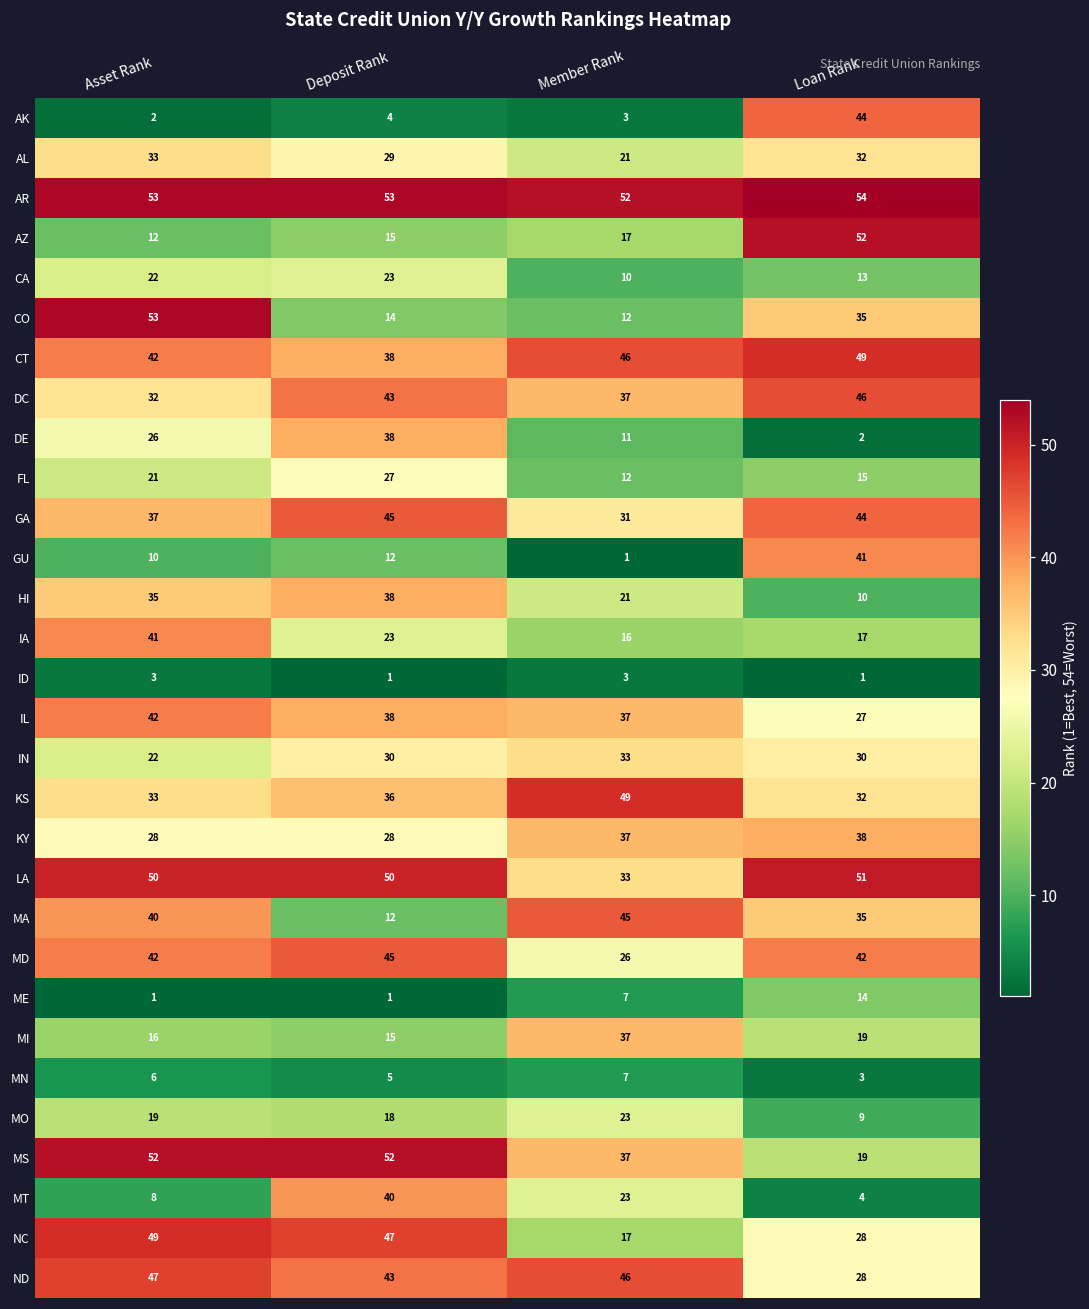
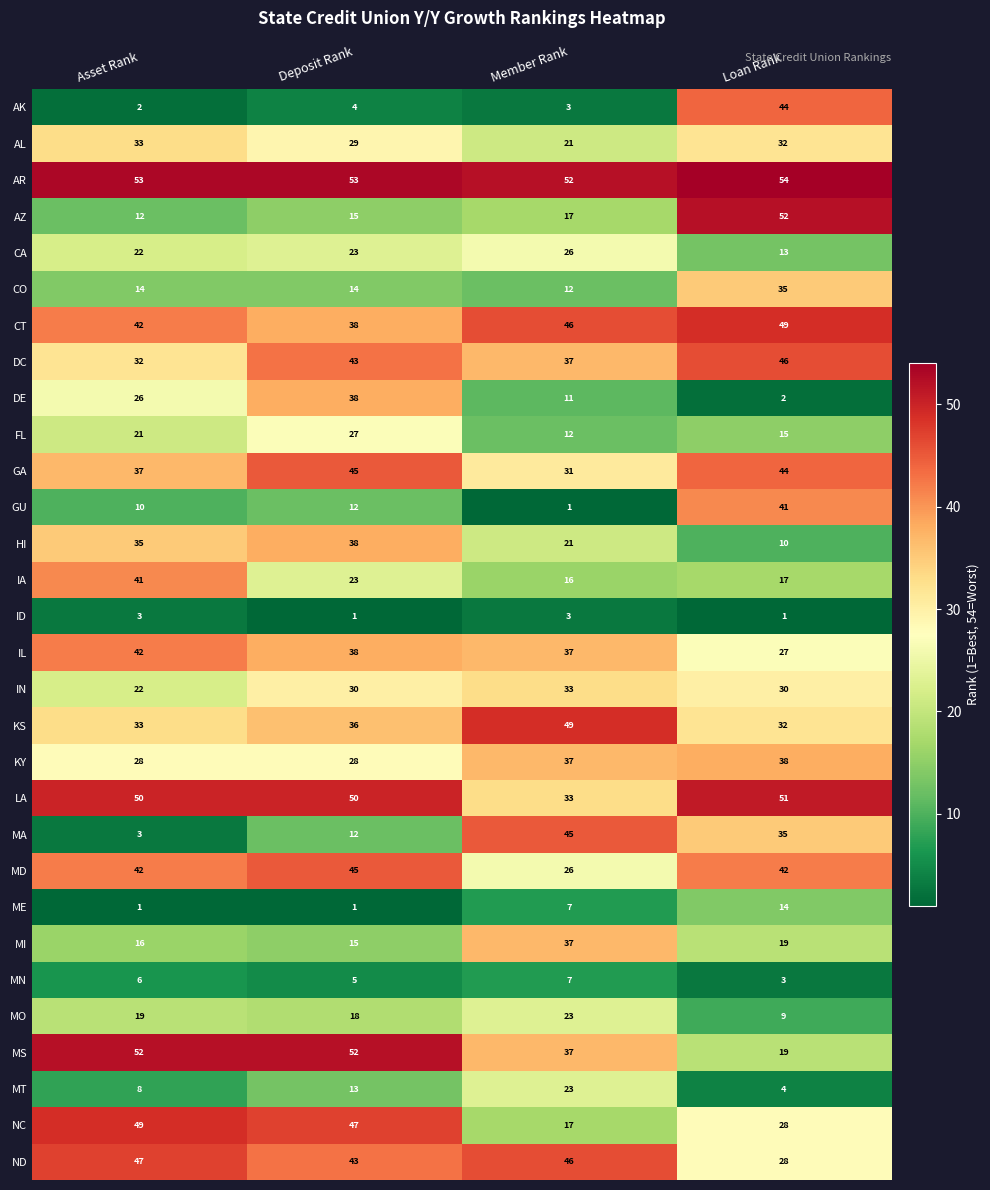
  {
    "AK": {
      "Asset Rank": 2,
      "Deposit Rank": 4,
      "Member Rank": 3,
      "Loan Rank": 44
    },
    "AL": {
      "Asset Rank": 33,
      "Deposit Rank": 29,
      "Member Rank": 21,
      "Loan Rank": 32
    },
    "AR": {
      "Asset Rank": 53,
      "Deposit Rank": 53,
      "Member Rank": 52,
      "Loan Rank": 54
    },
    "AZ": {
      "Asset Rank": 12,
      "Deposit Rank": 15,
      "Member Rank": 17,
      "Loan Rank": 52
    },
    "CA": {
      "Asset Rank": 22,
      "Deposit Rank": 23,
-     "Member Rank": 10,
+     "Member Rank": 26,
      "Loan Rank": 13
    },
    "CO": {
-     "Asset Rank": 53,
+     "Asset Rank": 14,
      "Deposit Rank": 14,
      "Member Rank": 12,
      "Loan Rank": 35
    },
    "CT": {
      "Asset Rank": 42,
      "Deposit Rank": 38,
      "Member Rank": 46,
      "Loan Rank": 49
    },
    "DC": {
      "Asset Rank": 32,
      "Deposit Rank": 43,
      "Member Rank": 37,
      "Loan Rank": 46
    },
    "DE": {
      "Asset Rank": 26,
      "Deposit Rank": 38,
      "Member Rank": 11,
      "Loan Rank": 2
    },
    "FL": {
      "Asset Rank": 21,
      "Deposit Rank": 27,
      "Member Rank": 12,
      "Loan Rank": 15
    },
    "GA": {
      "Asset Rank": 37,
      "Deposit Rank": 45,
      "Member Rank": 31,
      "Loan Rank": 44
    },
    "GU": {
      "Asset Rank": 10,
      "Deposit Rank": 12,
      "Member Rank": 1,
      "Loan Rank": 41
    },
    "HI": {
      "Asset Rank": 35,
      "Deposit Rank": 38,
      "Member Rank": 21,
      "Loan Rank": 10
    },
    "IA": {
      "Asset Rank": 41,
      "Deposit Rank": 23,
      "Member Rank": 16,
      "Loan Rank": 17
    },
    "ID": {
      "Asset Rank": 3,
      "Deposit Rank": 1,
      "Member Rank": 3,
      "Loan Rank": 1
    },
    "IL": {
      "Asset Rank": 42,
      "Deposit Rank": 38,
      "Member Rank": 37,
      "Loan Rank": 27
    },
    "IN": {
      "Asset Rank": 22,
      "Deposit Rank": 30,
      "Member Rank": 33,
      "Loan Rank": 30
    },
    "KS": {
      "Asset Rank": 33,
      "Deposit Rank": 36,
      "Member Rank": 49,
      "Loan Rank": 32
    },
    "KY": {
      "Asset Rank": 28,
      "Deposit Rank": 28,
      "Member Rank": 37,
      "Loan Rank": 38
    },
    "LA": {
      "Asset Rank": 50,
      "Deposit Rank": 50,
      "Member Rank": 33,
      "Loan Rank": 51
    },
    "MA": {
-     "Asset Rank": 40,
+     "Asset Rank": 3,
      "Deposit Rank": 12,
      "Member Rank": 45,
      "Loan Rank": 35
    },
    "MD": {
      "Asset Rank": 42,
      "Deposit Rank": 45,
      "Member Rank": 26,
      "Loan Rank": 42
    },
    "ME": {
      "Asset Rank": 1,
      "Deposit Rank": 1,
      "Member Rank": 7,
      "Loan Rank": 14
    },
    "MI": {
      "Asset Rank": 16,
      "Deposit Rank": 15,
      "Member Rank": 37,
      "Loan Rank": 19
    },
    "MN": {
      "Asset Rank": 6,
      "Deposit Rank": 5,
      "Member Rank": 7,
      "Loan Rank": 3
    },
    "MO": {
      "Asset Rank": 19,
      "Deposit Rank": 18,
      "Member Rank": 23,
      "Loan Rank": 9
    },
    "MS": {
      "Asset Rank": 52,
      "Deposit Rank": 52,
      "Member Rank": 37,
      "Loan Rank": 19
    },
    "MT": {
      "Asset Rank": 8,
-     "Deposit Rank": 40,
+     "Deposit Rank": 13,
      "Member Rank": 23,
      "Loan Rank": 4
    },
    "NC": {
      "Asset Rank": 49,
      "Deposit Rank": 47,
      "Member Rank": 17,
      "Loan Rank": 28
    },
    "ND": {
      "Asset Rank": 47,
      "Deposit Rank": 43,
      "Member Rank": 46,
      "Loan Rank": 28
    }
  }
